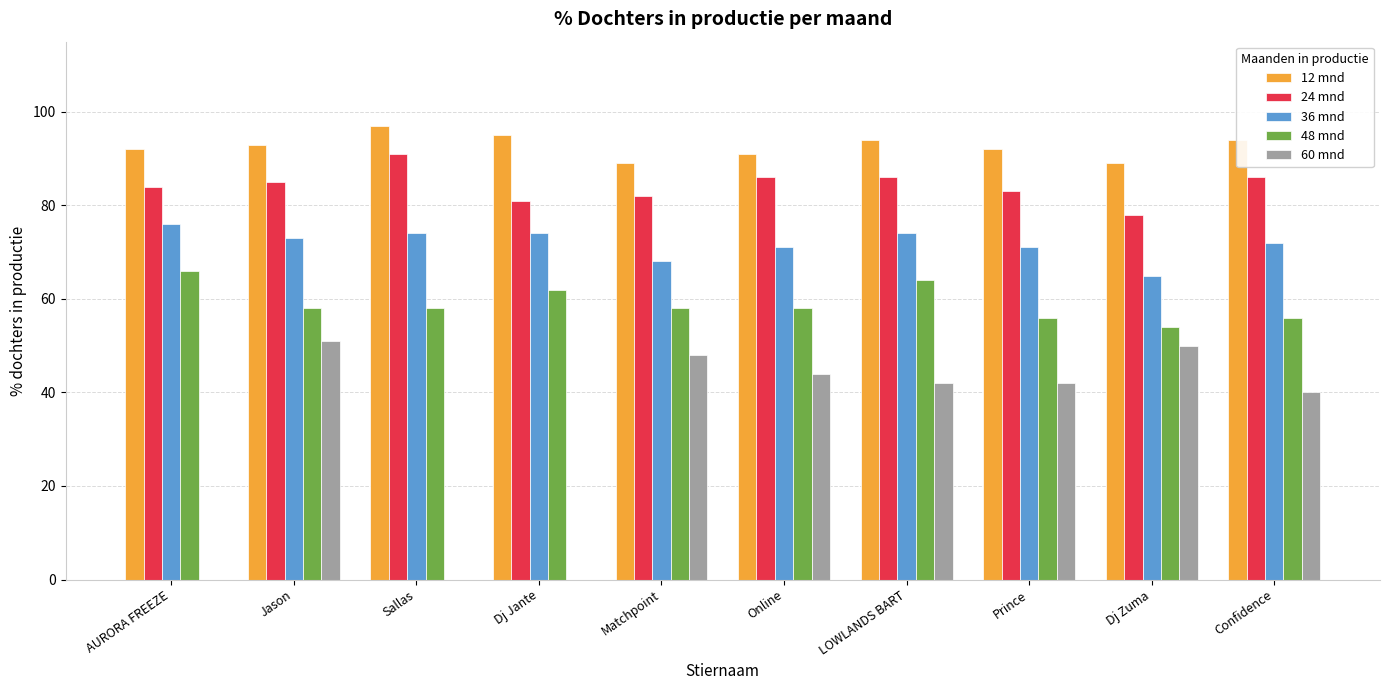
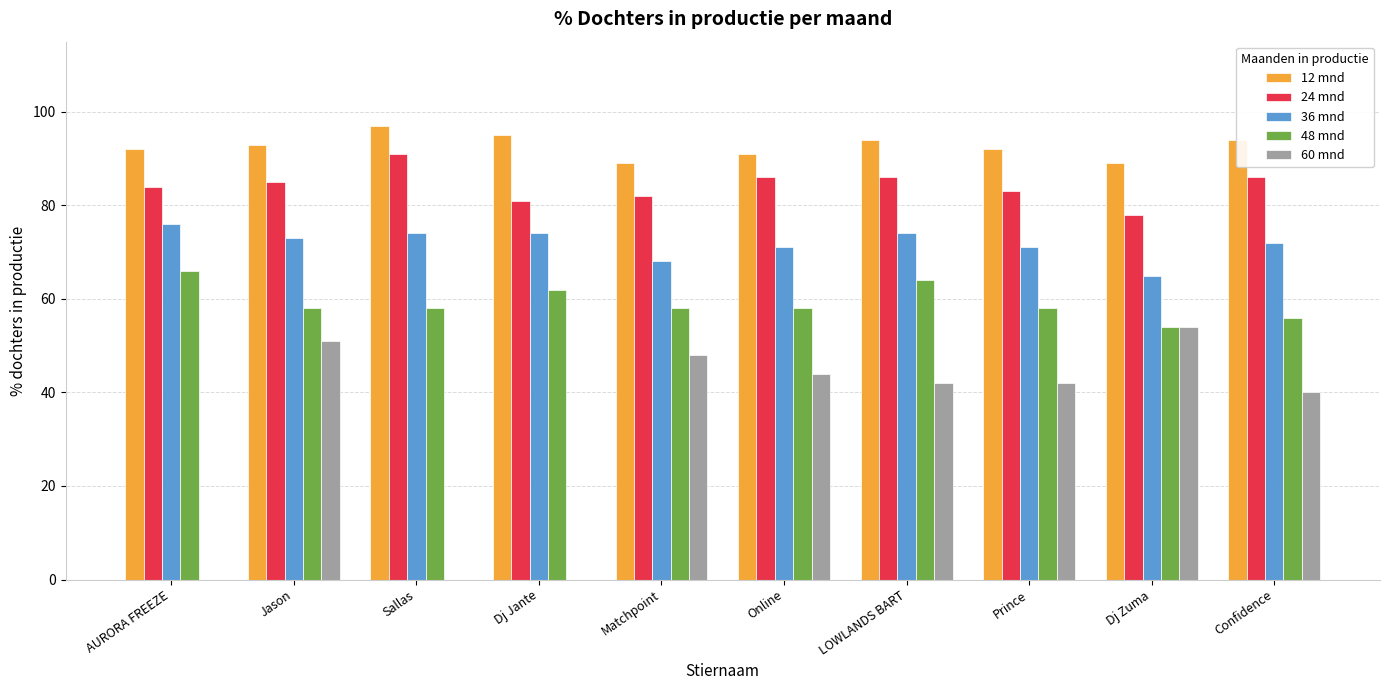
  {
    "12 mnd": {
      "AURORA FREEZE": 92,
      "Jason": 93,
      "Sallas": 97,
      "Dj Jante": 95,
      "Matchpoint": 89,
      "Online": 91,
      "LOWLANDS BART": 94,
      "Prince": 92,
      "Dj Zuma": 89
    },
    "24 mnd": {
      "AURORA FREEZE": 84,
      "Jason": 85,
      "Sallas": 91,
      "Dj Jante": 81,
      "Matchpoint": 82,
      "Online": 86,
      "LOWLANDS BART": 86,
      "Prince": 83,
      "Dj Zuma": 78,
      "Confidence": 86
    },
    "36 mnd": {
      "AURORA FREEZE": 76,
      "Jason": 73,
      "Sallas": 74,
      "Dj Jante": 74,
      "Matchpoint": 68,
      "Online": 71,
      "LOWLANDS BART": 74,
      "Prince": 71,
      "Dj Zuma": 65,
      "Confidence": 72
    },
    "48 mnd": {
      "AURORA FREEZE": 66,
      "Jason": 58,
      "Sallas": 58,
      "Dj Jante": 62,
      "Matchpoint": 58,
      "Online": 58,
      "LOWLANDS BART": 64,
-     "Prince": 56,
+     "Prince": 58,
      "Dj Zuma": 54,
      "Confidence": 56
    },
    "60 mnd": {
      "AURORA FREEZE": 0,
      "Jason": 51,
      "Sallas": 0,
      "Dj Jante": 0,
      "Matchpoint": 48,
      "Online": 44,
      "LOWLANDS BART": 42,
      "Prince": 42,
-     "Dj Zuma": 50,
+     "Dj Zuma": 54,
      "Confidence": 40
    }
  }
